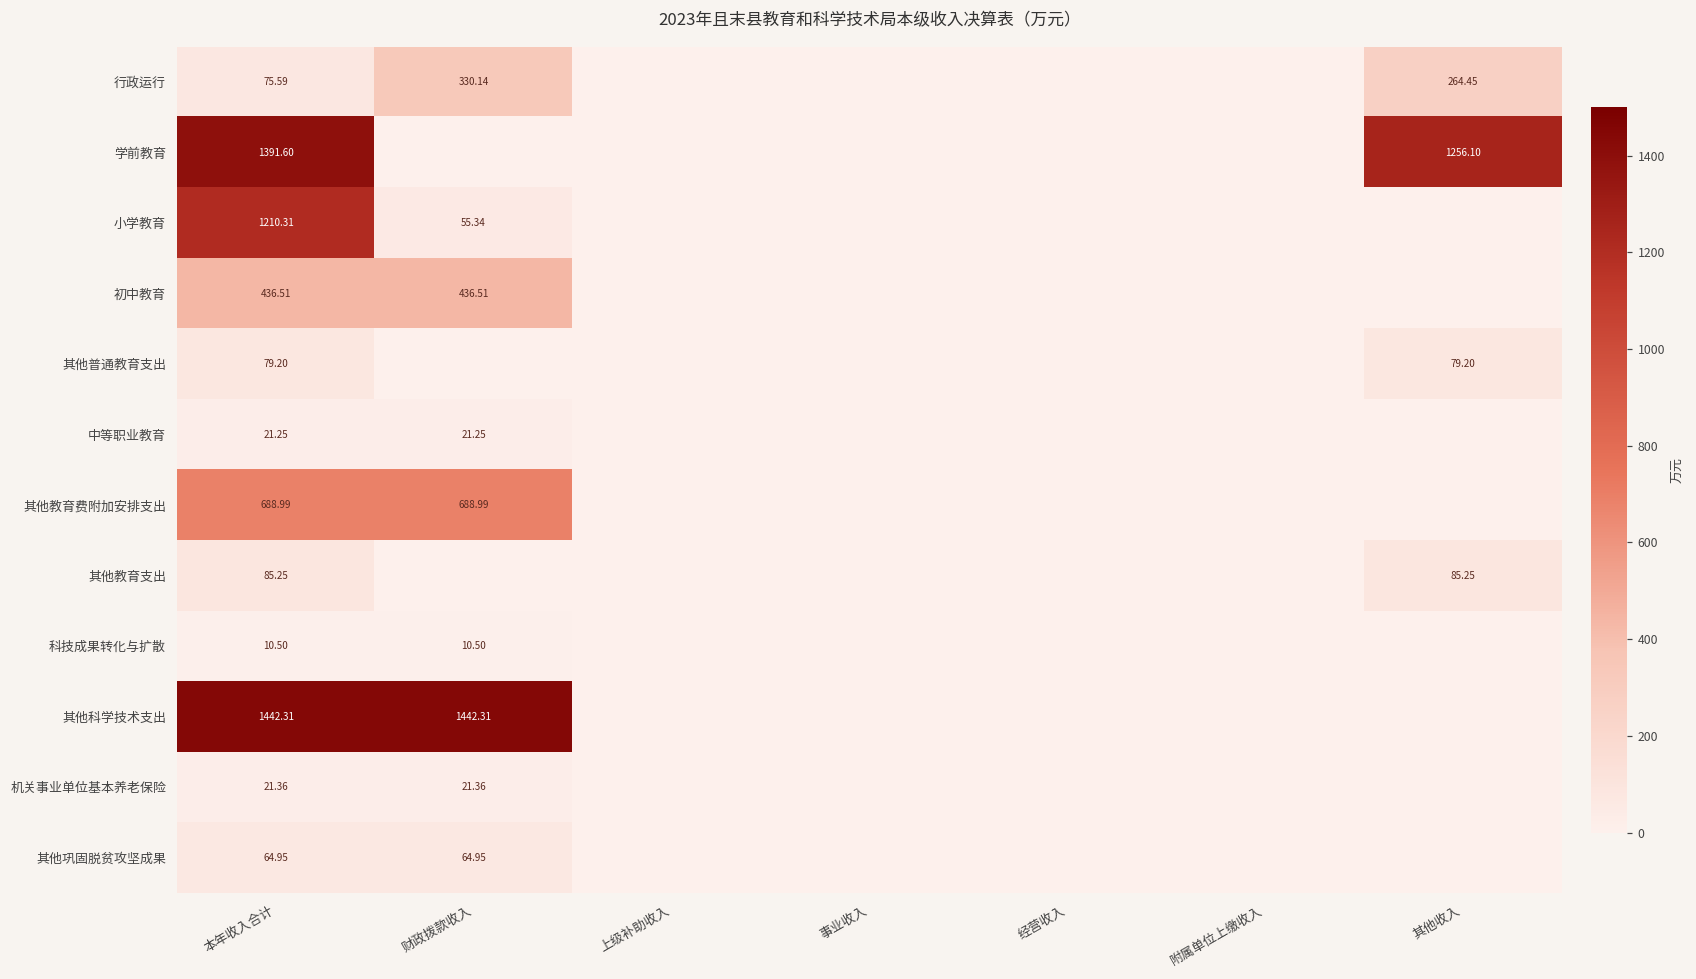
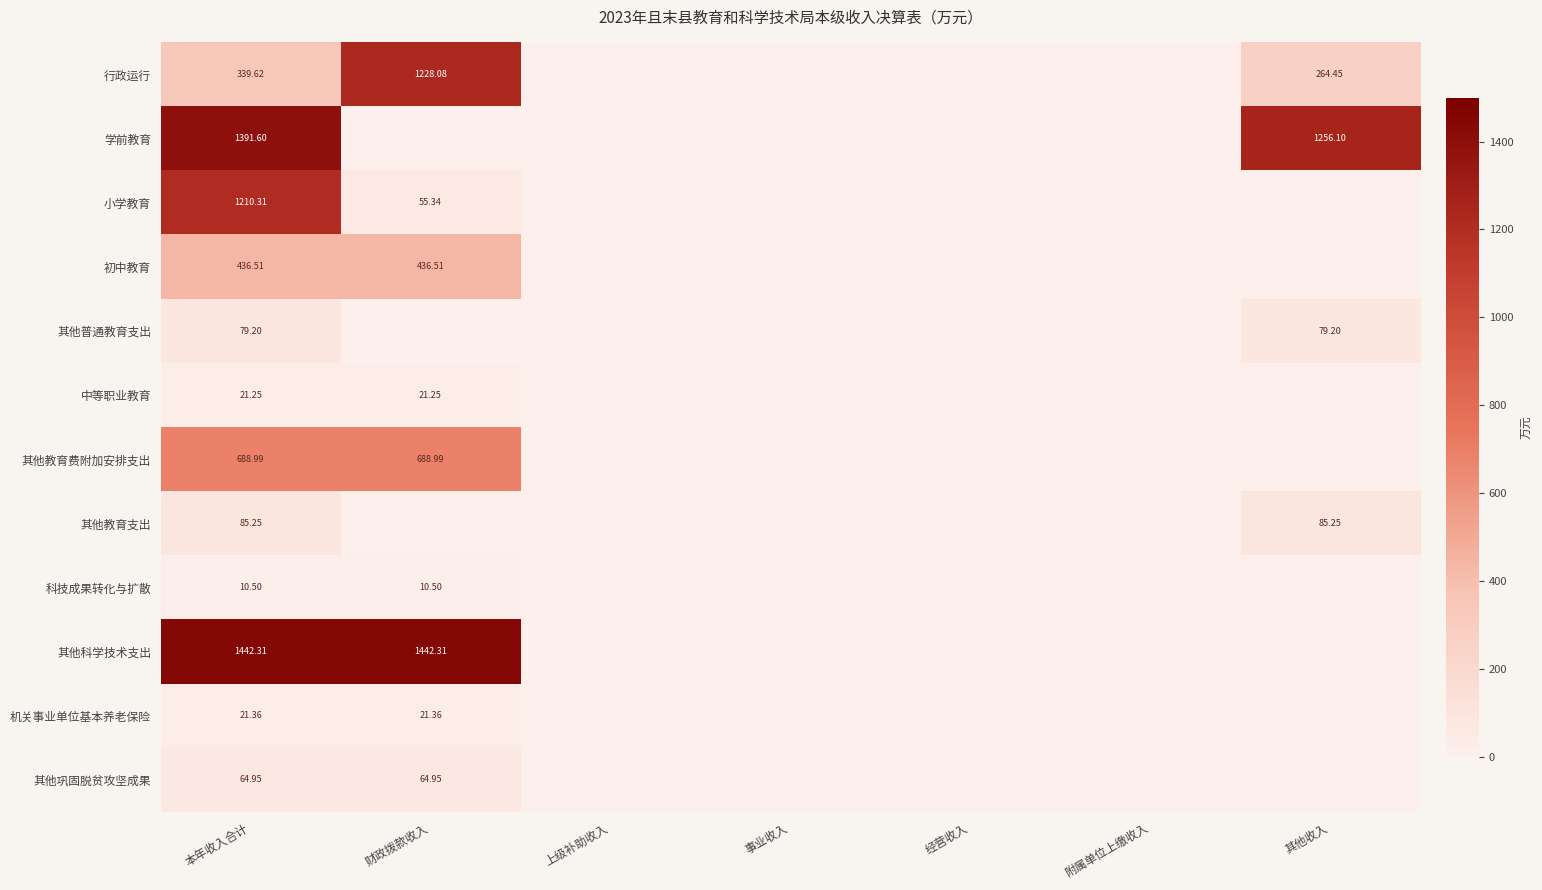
  {
    "行政运行": {
-     "本年收入合计": 75.59,
-     "财政拨款收入": 330.14,
+     "本年收入合计": 339.62,
+     "财政拨款收入": 1228.08,
      "其他收入": 264.45
    },
    "学前教育": {
      "本年收入合计": 1391.60,
      "其他收入": 1256.10
    },
    "小学教育": {
      "本年收入合计": 1210.31,
      "财政拨款收入": 55.34
    },
    "初中教育": {
      "本年收入合计": 436.51,
      "财政拨款收入": 436.51
    },
    "其他普通教育支出": {
      "本年收入合计": 79.20,
      "其他收入": 79.20
    },
    "中等职业教育": {
      "本年收入合计": 21.25,
      "财政拨款收入": 21.25
    },
    "其他教育费附加安排支出": {
      "本年收入合计": 688.99,
      "财政拨款收入": 688.99
    },
    "其他教育支出": {
      "本年收入合计": 85.25,
      "其他收入": 85.25
    },
    "科技成果转化与扩散": {
      "本年收入合计": 10.50,
      "财政拨款收入": 10.50
    },
    "其他科学技术支出": {
      "本年收入合计": 1442.31,
      "财政拨款收入": 1442.31
    },
    "机关事业单位基本养老保险": {
      "本年收入合计": 21.36,
      "财政拨款收入": 21.36
    },
    "其他巩固脱贫攻坚成果": {
      "本年收入合计": 64.95,
      "财政拨款收入": 64.95
    }
  }
